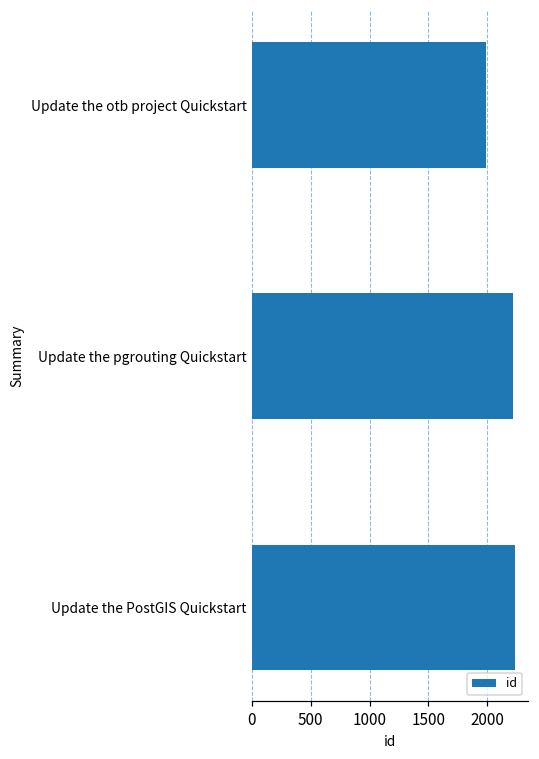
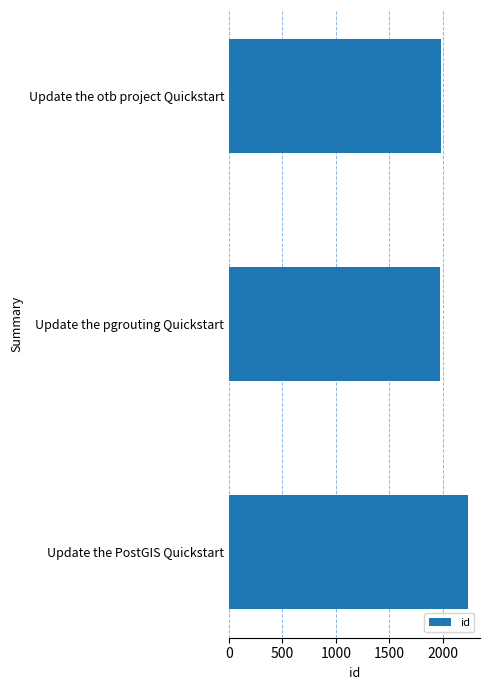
  {
    "Update the otb project Quickstart": 1990,
-   "Update the pgrouting Quickstart": 2220,
+   "Update the pgrouting Quickstart": 1970,
    "Update the PostGIS Quickstart": 2240
  }
